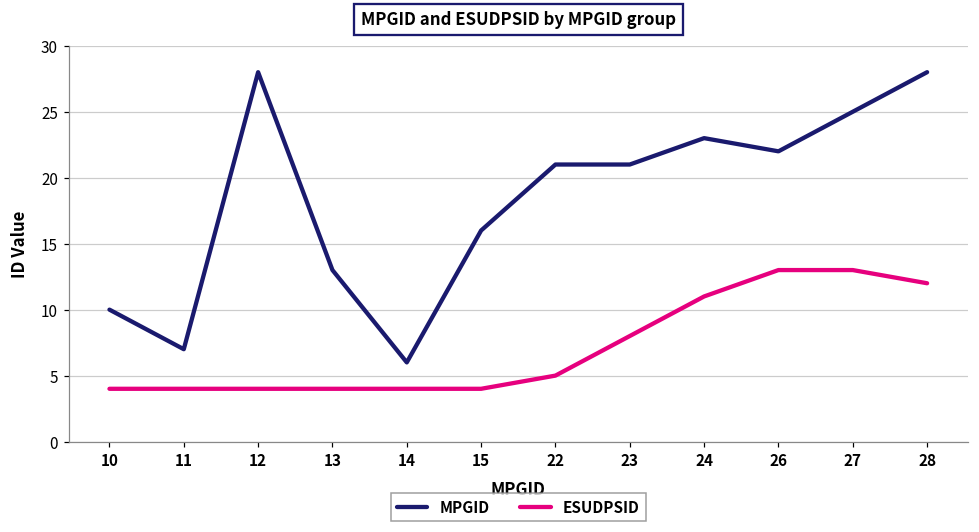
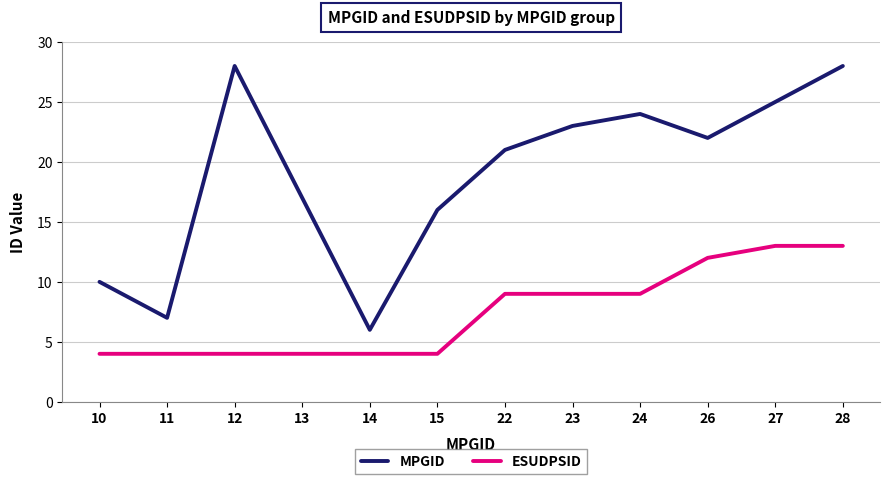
  {
    "MPGID": {
      "10": 10,
      "11": 7,
      "12": 28,
-     "13": 13,
+     "13": 17,
      "14": 6,
      "15": 16,
      "22": 21,
-     "23": 21,
-     "24": 23,
+     "23": 23,
+     "24": 24,
      "26": 22,
      "27": 25,
      "28": 28
    },
    "ESUDPSID": {
      "10": 4,
      "11": 4,
      "12": 4,
      "13": 4,
      "14": 4,
      "15": 4,
-     "22": 5,
-     "23": 8,
-     "24": 11,
-     "26": 13,
+     "22": 9,
+     "23": 9,
+     "24": 9,
+     "26": 12,
      "27": 13,
-     "28": 12
+     "28": 13
    }
  }
